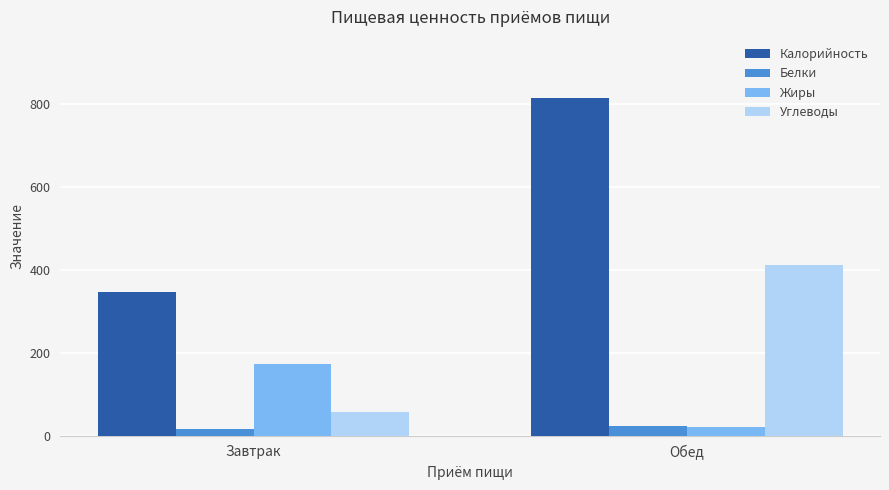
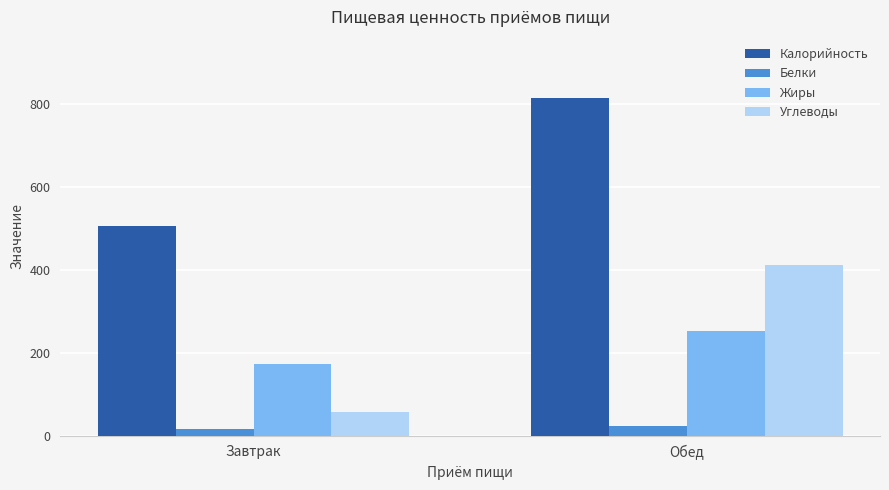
  {
    "Калорийность": {
-     "Завтрак": 350,
+     "Завтрак": 510,
      "Обед": 820
    },
    "Белки": {
      "Завтрак": 20,
      "Обед": 20
    },
    "Жиры": {
      "Завтрак": 170,
-     "Обед": 20
+     "Обед": 250
    },
    "Углеводы": {
      "Завтрак": 60,
      "Обед": 410
    }
  }
